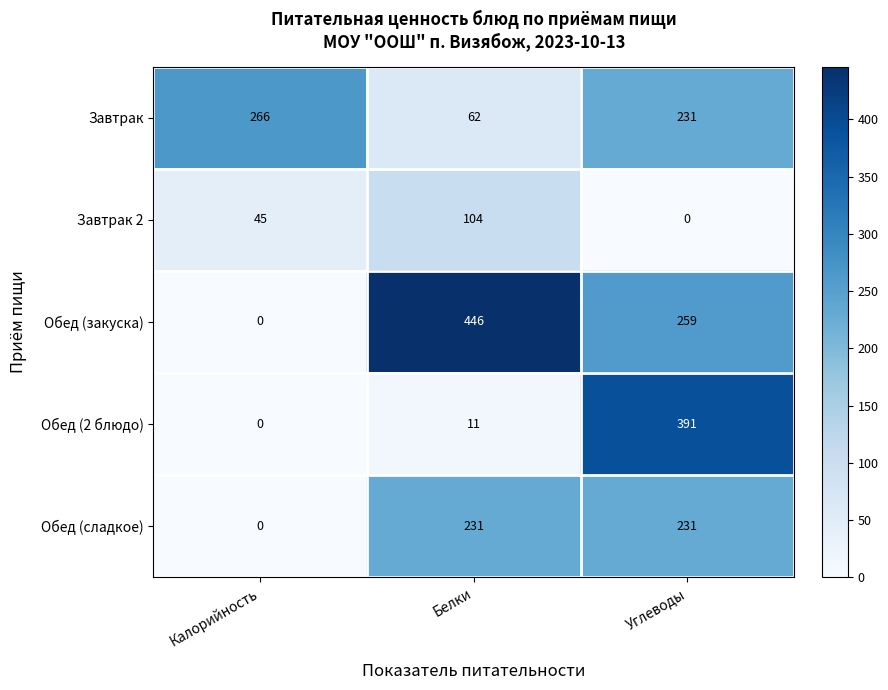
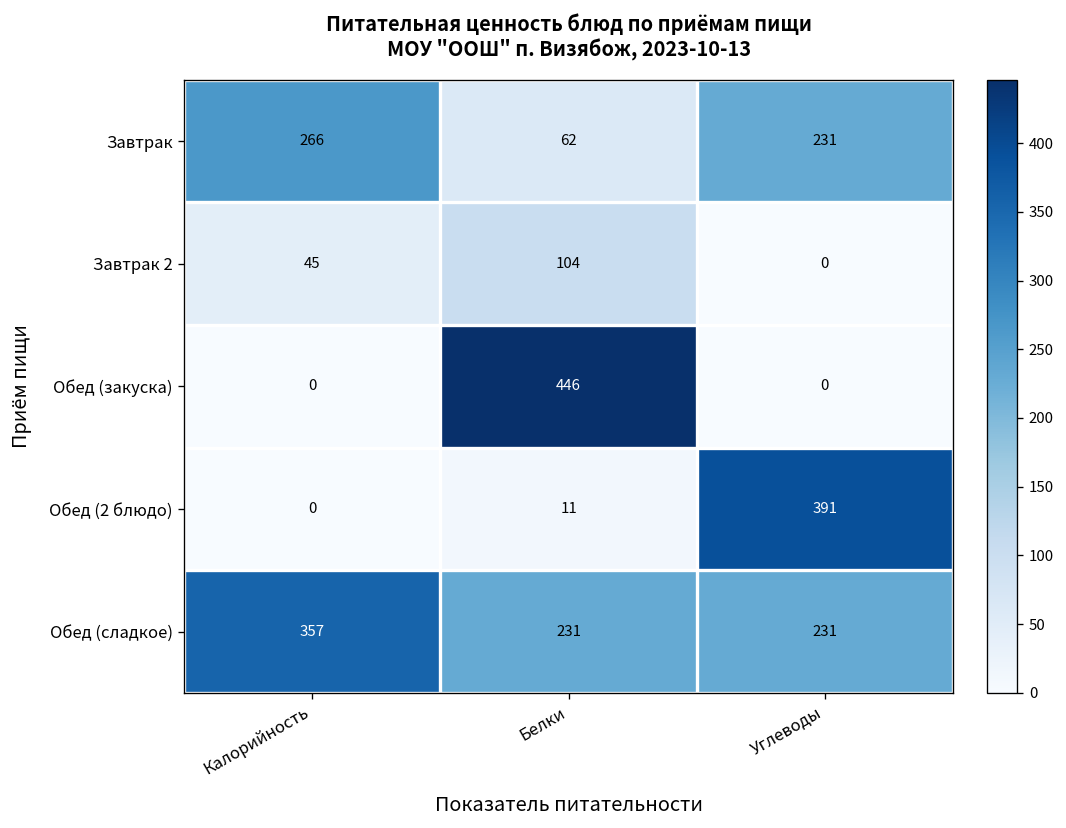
  {
    "Завтрак": {
      "Калорийность": 266,
      "Белки": 62,
      "Углеводы": 231
    },
    "Завтрак 2": {
      "Калорийность": 45,
      "Белки": 104,
      "Углеводы": 0
    },
    "Обед (закуска)": {
      "Калорийность": 0,
      "Белки": 446,
-     "Углеводы": 259
+     "Углеводы": 0
    },
    "Обед (2 блюдо)": {
      "Калорийность": 0,
      "Белки": 11,
      "Углеводы": 391
    },
    "Обед (сладкое)": {
-     "Калорийность": 0,
+     "Калорийность": 357,
      "Белки": 231,
      "Углеводы": 231
    }
  }
